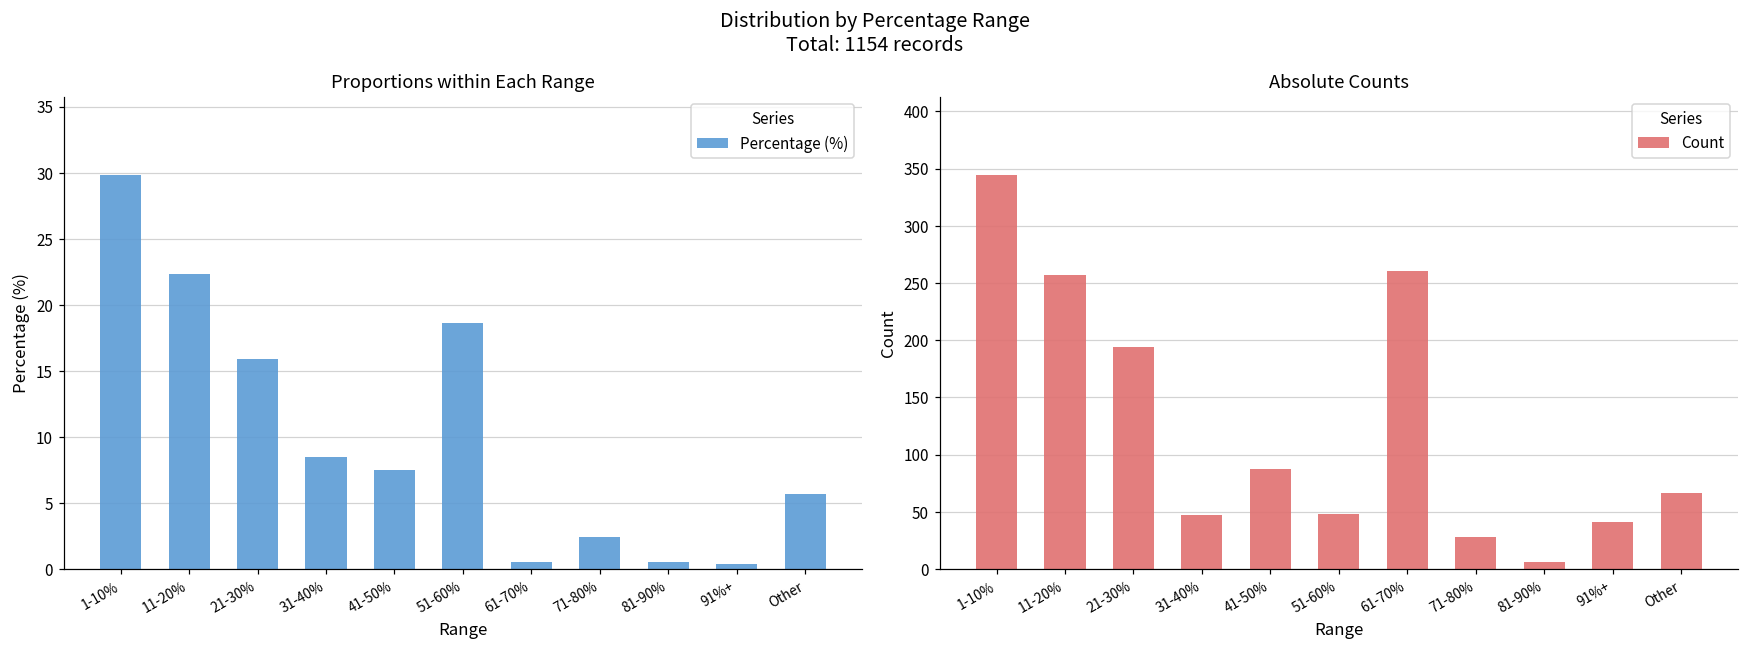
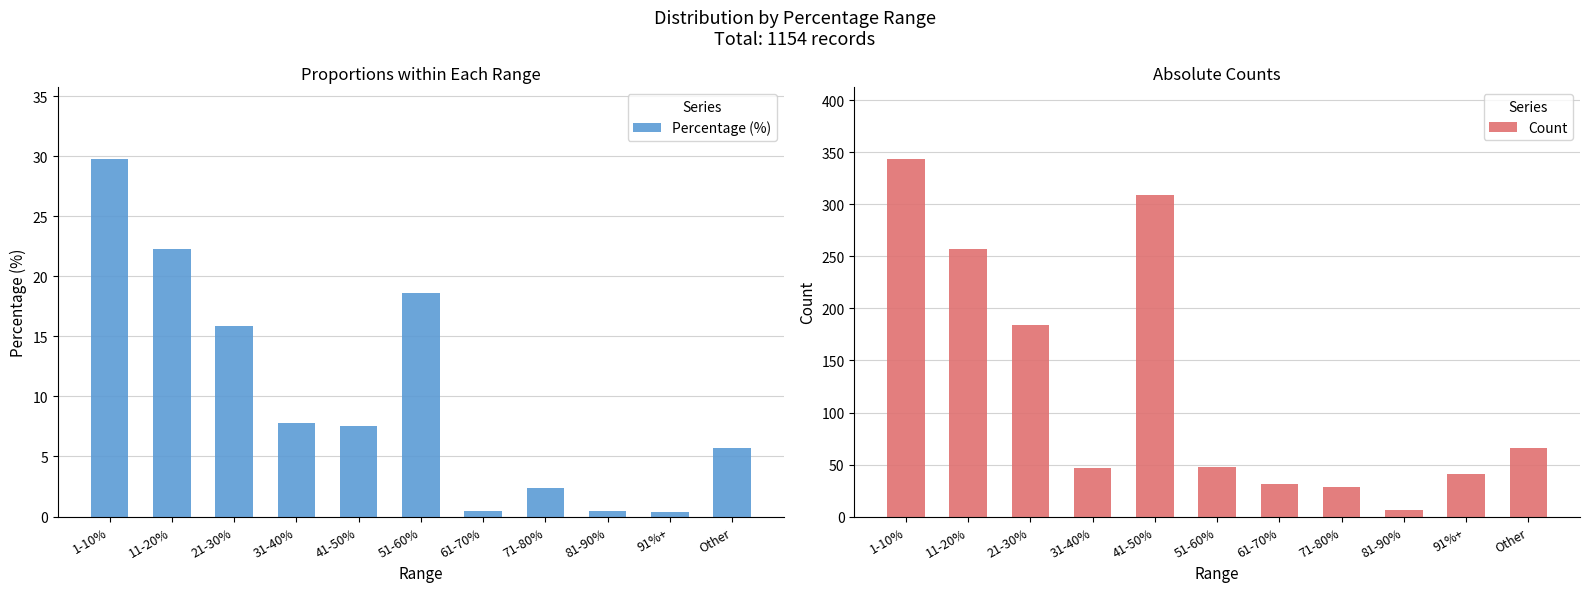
  {
    "Proportions within Each Range": {
      "1-10%": 29.8,
      "11-20%": 22.3,
      "21-30%": 15.9,
-     "31-40%": 8.5,
+     "31-40%": 7.8,
      "41-50%": 7.5,
      "51-60%": 18.6,
      "61-70%": 0.5,
      "71-80%": 2.4,
      "81-90%": 0.5,
      "91%+": 0.4,
      "Other": 5.7
    },
    "Absolute Counts": {
      "1-10%": 344,
      "11-20%": 257,
-     "21-30%": 194,
+     "21-30%": 184,
      "31-40%": 47,
-     "41-50%": 87,
+     "41-50%": 309,
      "51-60%": 48,
-     "61-70%": 260,
+     "61-70%": 31,
      "71-80%": 28,
      "81-90%": 6,
      "91%+": 41,
      "Other": 66
    }
  }
